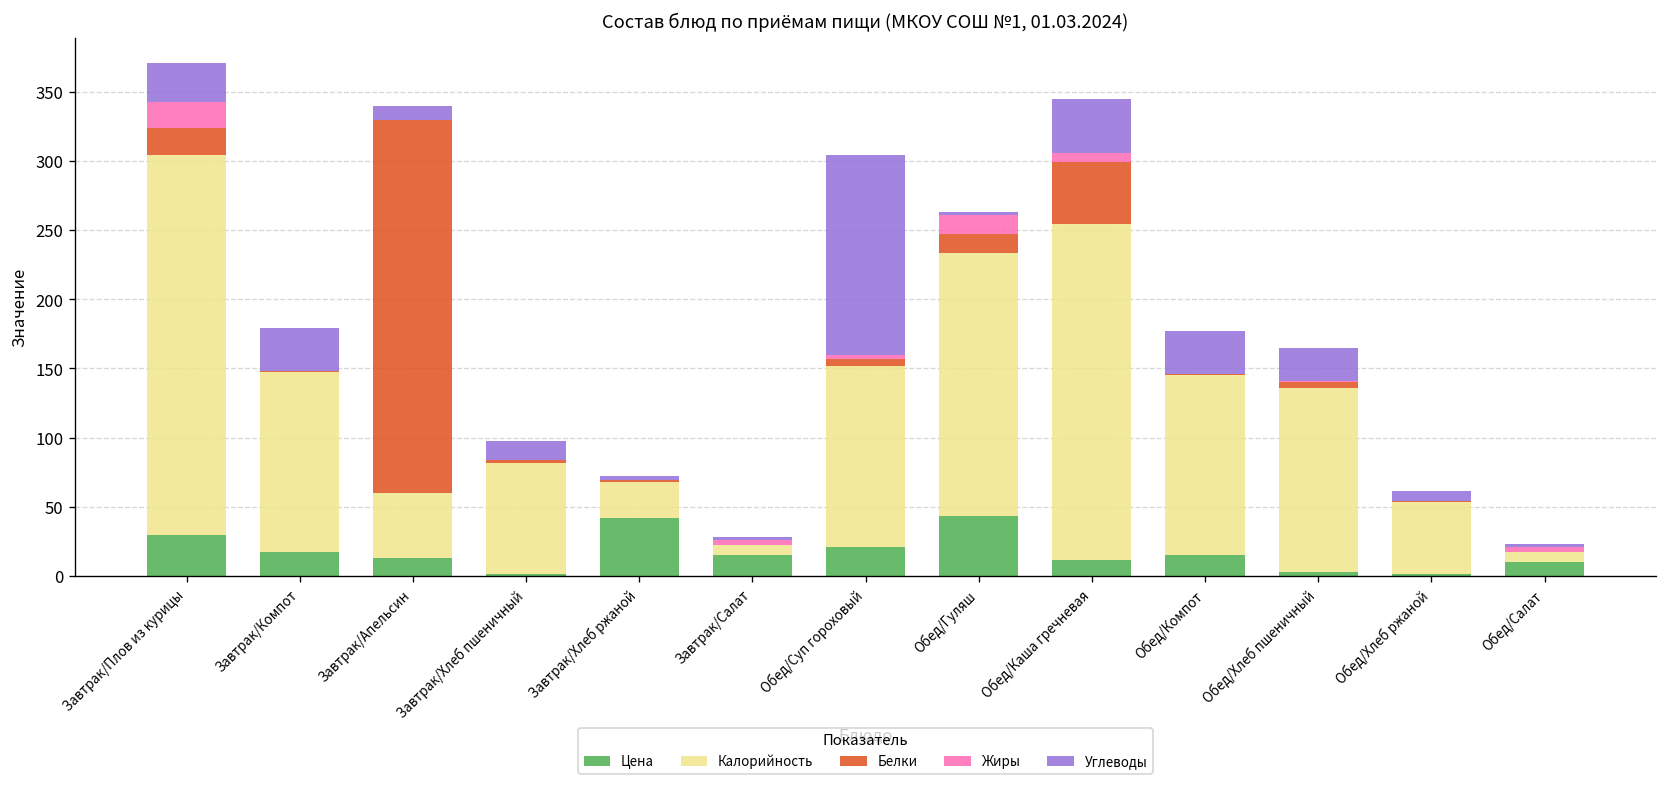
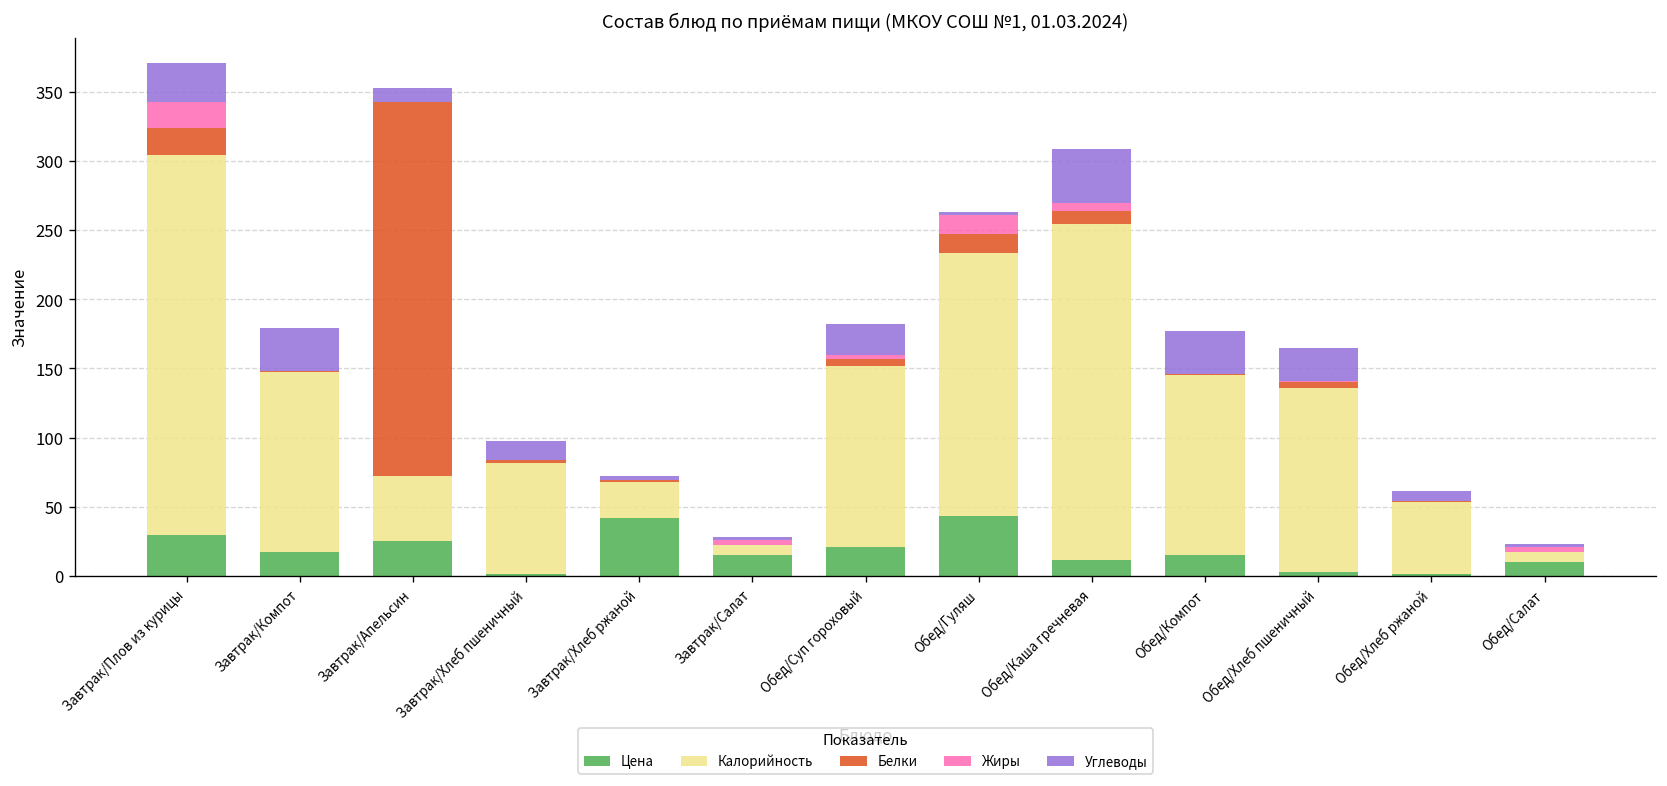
  {
    "Цена": {
      "Завтрак/Плов из курицы": 30,
      "Завтрак/Компот": 17,
-     "Завтрак/Апельсин": 13,
+     "Завтрак/Апельсин": 26,
      "Завтрак/Хлеб ржаной": 42,
      "Завтрак/Салат": 15,
      "Обед/Суп гороховый": 21,
      "Обед/Гуляш": 43,
      "Обед/Каша гречневая": 11,
      "Обед/Компот": 15,
      "Обед/Хлеб пшеничный": 3,
      "Обед/Салат": 10
    },
    "Калорийность": {
      "Завтрак/Плов из курицы": 275,
      "Завтрак/Компот": 130,
      "Завтрак/Апельсин": 47,
      "Завтрак/Хлеб пшеничный": 80,
      "Завтрак/Хлеб ржаной": 26,
      "Завтрак/Салат": 7,
      "Обед/Суп гороховый": 131,
      "Обед/Гуляш": 190,
      "Обед/Каша гречневая": 243,
      "Обед/Компот": 130,
      "Обед/Хлеб пшеничный": 133,
      "Обед/Хлеб ржаной": 52,
      "Обед/Салат": 7
    },
    "Белки": {
      "Завтрак/Плов из курицы": 19,
      "Завтрак/Апельсин": 270,
      "Завтрак/Салат": 0,
      "Обед/Суп гороховый": 5,
      "Обед/Гуляш": 14,
-     "Обед/Каша гречневая": 45,
+     "Обед/Каша гречневая": 9,
      "Обед/Хлеб пшеничный": 4,
      "Обед/Салат": 0
    },
    "Жиры": {
      "Завтрак/Плов из курицы": 19,
      "Завтрак/Компот": 0,
      "Завтрак/Апельсин": 0,
      "Завтрак/Хлеб пшеничный": 0,
      "Завтрак/Хлеб ржаной": 0,
      "Завтрак/Салат": 4,
      "Обед/Суп гороховый": 3,
      "Обед/Гуляш": 14,
      "Обед/Каша гречневая": 6,
      "Обед/Компот": 0,
      "Обед/Хлеб ржаной": 0,
      "Обед/Салат": 4
    },
    "Углеводы": {
      "Завтрак/Плов из курицы": 28,
      "Завтрак/Компот": 31,
      "Завтрак/Апельсин": 10,
      "Завтрак/Хлеб пшеничный": 14,
      "Завтрак/Хлеб ржаной": 3,
-     "Обед/Суп гороховый": 144,
+     "Обед/Суп гороховый": 22,
      "Обед/Каша гречневая": 39,
      "Обед/Компот": 31,
      "Обед/Хлеб пшеничный": 24,
      "Обед/Хлеб ржаной": 7
    }
  }
